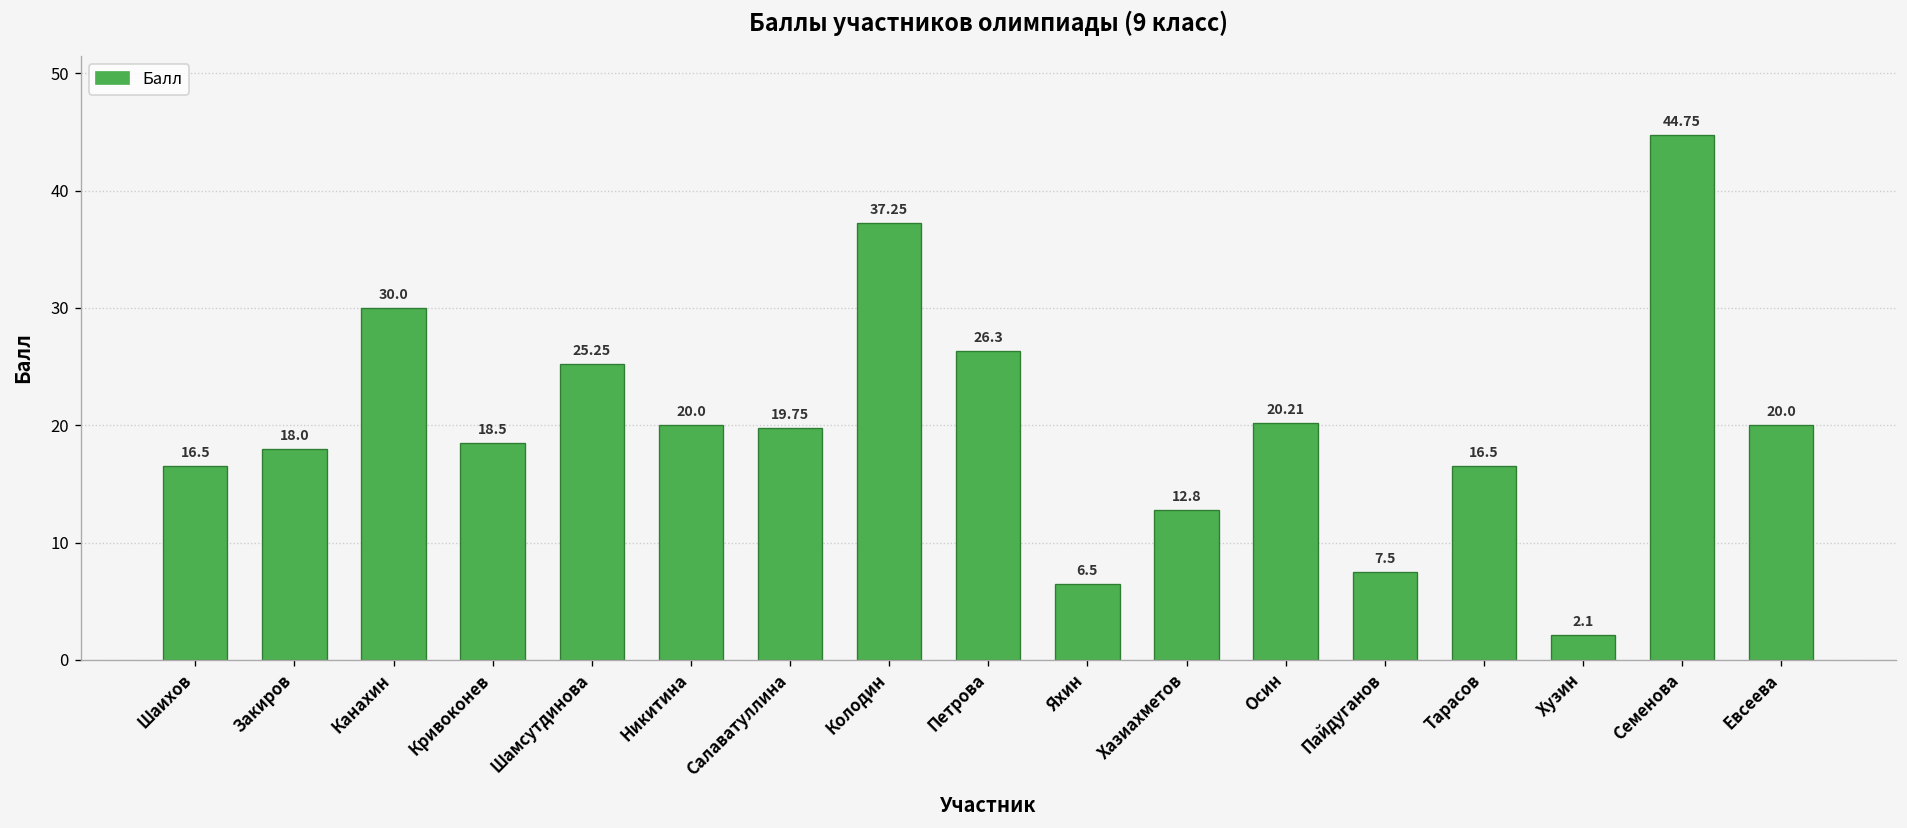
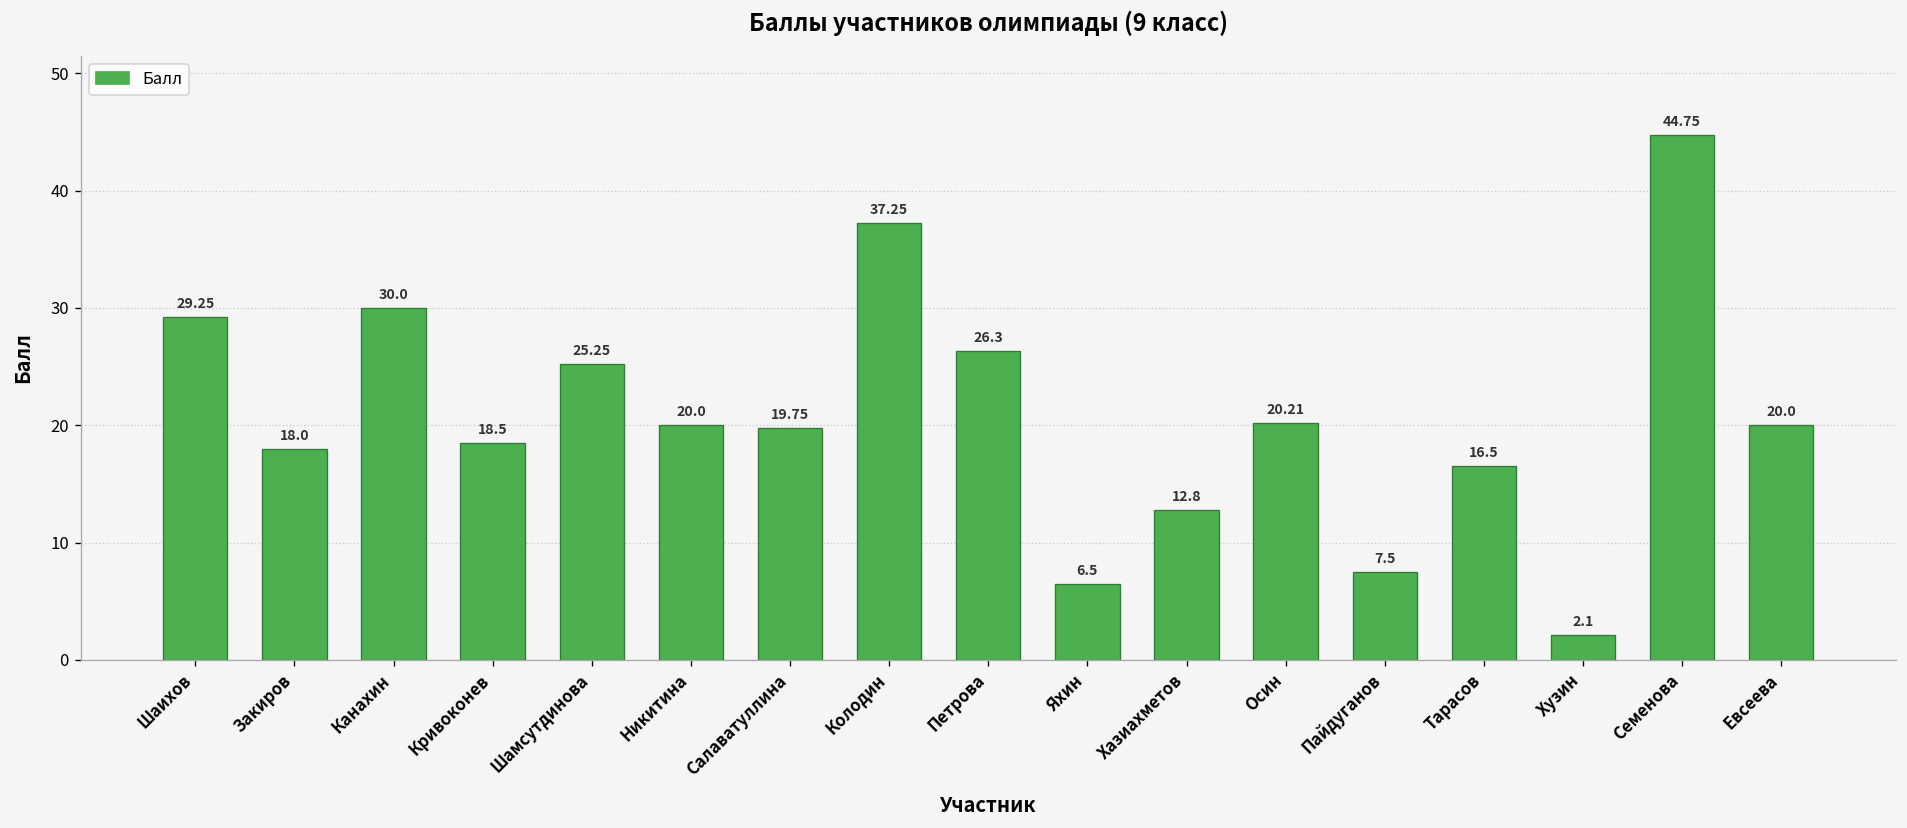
  {
-   "Шаихов": 16.5,
+   "Шаихов": 29.25,
    "Закиров": 18.0,
    "Канахин": 30.0,
    "Кривоконев": 18.5,
    "Шамсутдинова": 25.25,
    "Никитина": 20.0,
    "Салаватуллина": 19.75,
    "Колодин": 37.25,
    "Петрова": 26.3,
    "Яхин": 6.5,
    "Хазиахметов": 12.8,
    "Осин": 20.21,
    "Пайдуганов": 7.5,
    "Тарасов": 16.5,
    "Хузин": 2.1,
    "Семенова": 44.75,
    "Евсеева": 20.0
  }
